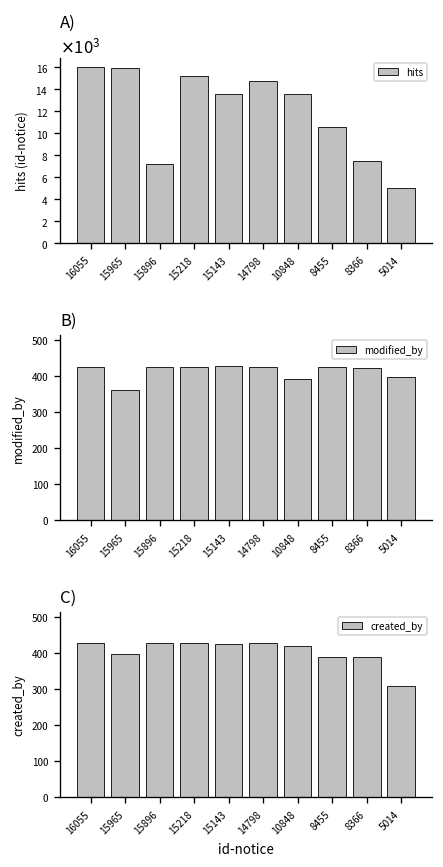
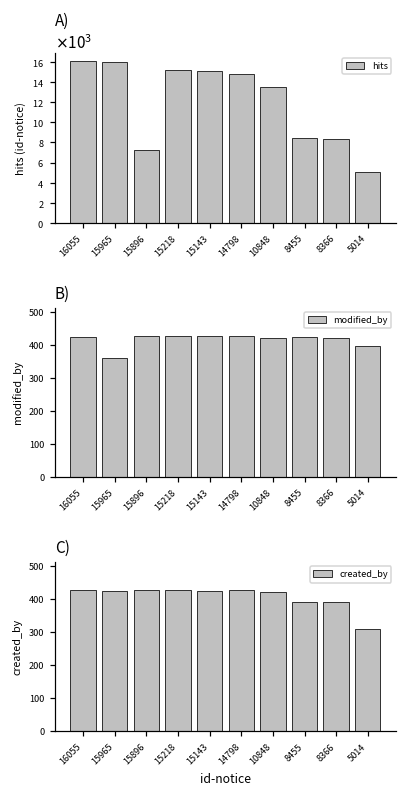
  {
    "A)": {
      "16055": 16000,
      "15965": 16000,
      "15896": 7000,
      "15218": 15000,
-     "15143": 14000,
+     "15143": 15000,
      "14798": 15000,
      "10848": 14000,
-     "8455": 11000,
-     "8366": 7000,
+     "8455": 8000,
+     "8366": 8000,
      "5014": 5000
    },
    "B)": {
      "16055": 430,
      "15965": 360,
      "15896": 430,
      "15218": 430,
      "15143": 430,
      "14798": 430,
-     "10848": 390,
+     "10848": 420,
      "8455": 420,
      "8366": 420,
      "5014": 400
    },
    "C)": {
      "16055": 430,
-     "15965": 400,
+     "15965": 430,
      "15896": 430,
      "15218": 430,
      "15143": 430,
      "14798": 430,
      "10848": 420,
      "8455": 390,
      "8366": 390,
      "5014": 310
    }
  }
